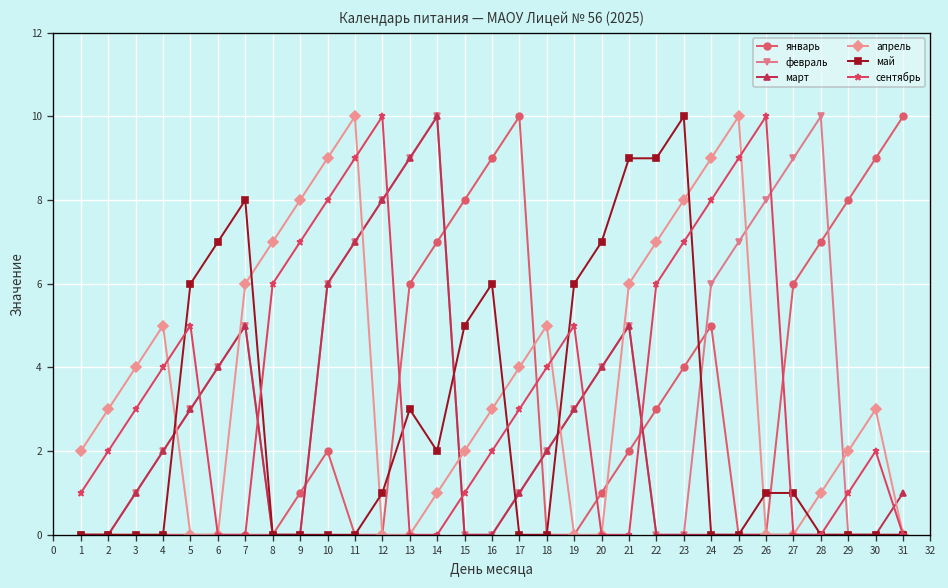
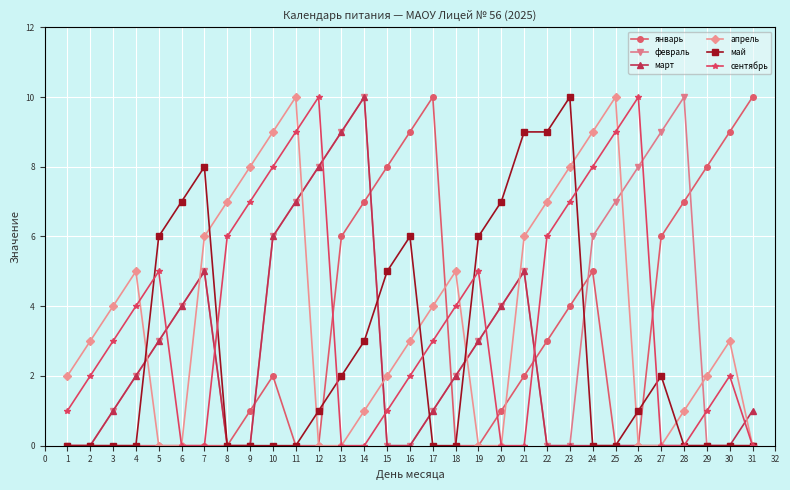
  {
    "май": {
      "5": 6,
      "6": 7,
      "7": 8,
      "10": 0,
      "12": 1,
-     "13": 3,
-     "14": 2,
+     "13": 2,
+     "14": 3,
      "15": 5,
      "16": 6,
      "17": 0,
      "19": 6,
      "20": 7,
      "21": 9,
      "22": 9,
      "23": 10,
      "26": 1,
-     "27": 1
+     "27": 2
    }
  }
